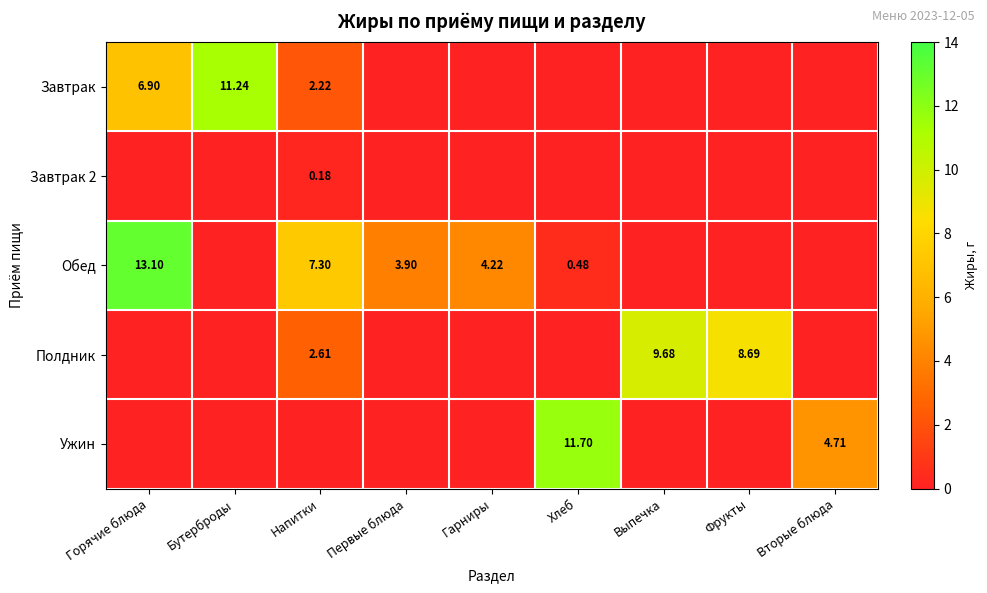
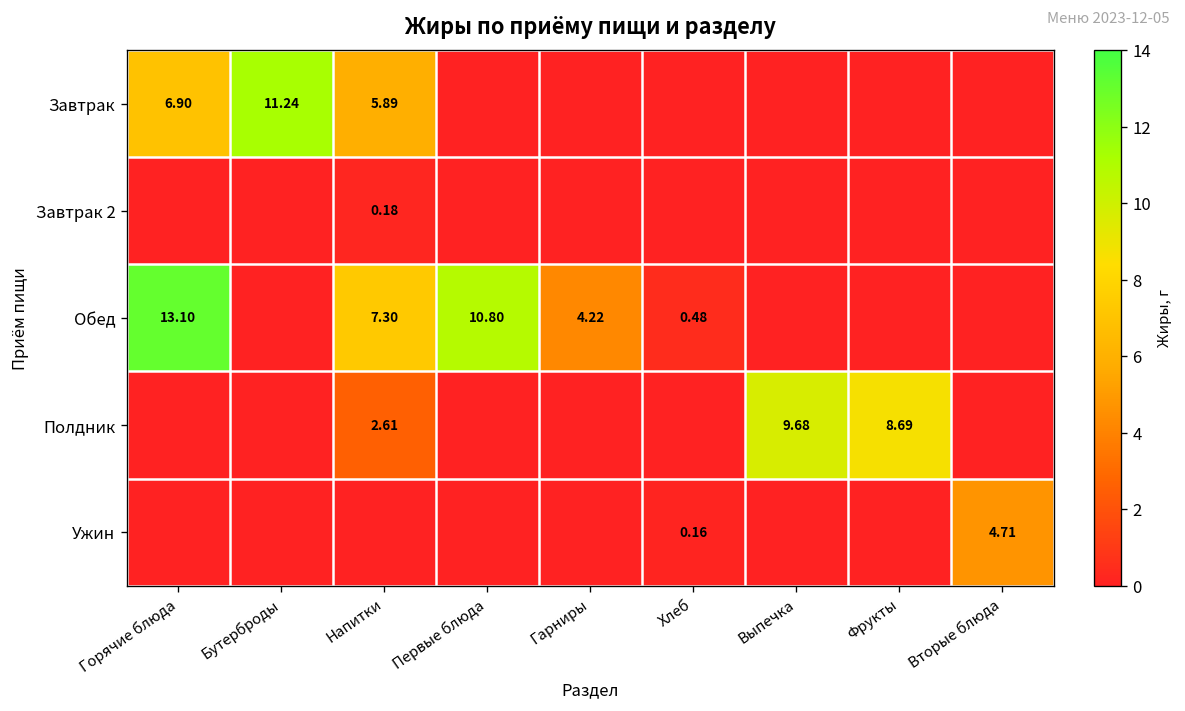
  {
    "Завтрак": {
      "Горячие блюда": 6.90,
      "Бутерброды": 11.24,
-     "Напитки": 2.22
+     "Напитки": 5.89
    },
    "Завтрак 2": {
      "Напитки": 0.18
    },
    "Обед": {
      "Горячие блюда": 13.10,
      "Напитки": 7.30,
-     "Первые блюда": 3.90,
+     "Первые блюда": 10.80,
      "Гарниры": 4.22,
      "Хлеб": 0.48
    },
    "Полдник": {
      "Напитки": 2.61,
      "Выпечка": 9.68,
      "Фрукты": 8.69
    },
    "Ужин": {
-     "Хлеб": 11.70,
+     "Хлеб": 0.16,
      "Вторые блюда": 4.71
    }
  }
